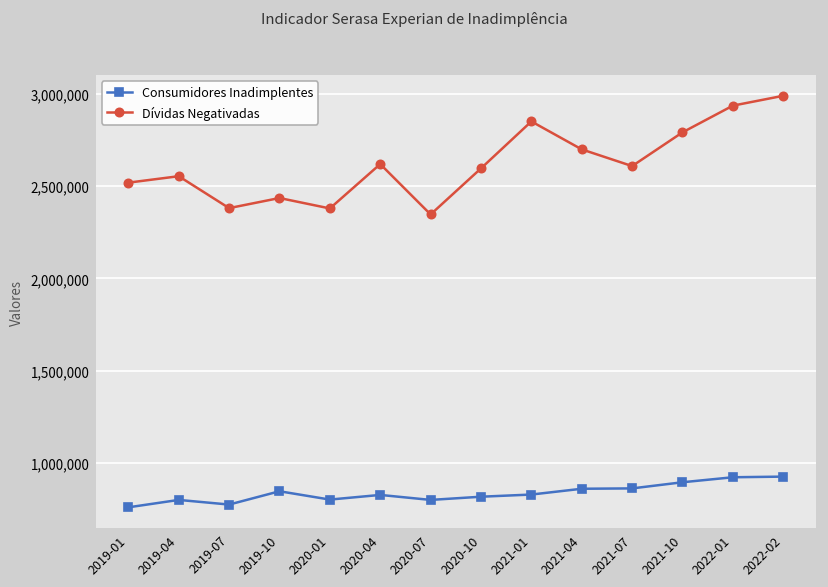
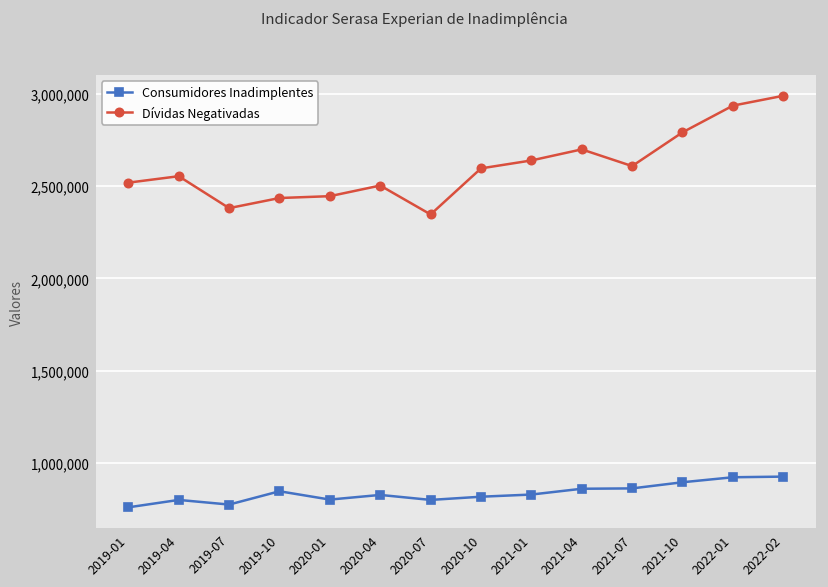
  {
    "Consumidores Inadimplentes": {
      "2019-01": "760,000",
      "2019-04": "800,000",
      "2019-07": "780,000",
      "2019-10": "850,000",
      "2020-01": "800,000",
      "2020-04": "830,000",
      "2020-07": "800,000",
      "2020-10": "820,000",
      "2021-01": "830,000",
      "2021-04": "860,000",
      "2021-07": "860,000",
      "2021-10": "900,000",
      "2022-01": "920,000",
      "2022-02": "930,000"
    },
    "Dívidas Negativadas": {
      "2019-01": "2,520,000",
      "2019-04": "2,550,000",
      "2019-07": "2,380,000",
      "2019-10": "2,440,000",
-     "2020-01": "2,380,000",
-     "2020-04": "2,620,000",
+     "2020-01": "2,450,000",
+     "2020-04": "2,500,000",
      "2020-07": "2,350,000",
      "2020-10": "2,600,000",
-     "2021-01": "2,850,000",
+     "2021-01": "2,640,000",
      "2021-04": "2,700,000",
      "2021-07": "2,610,000",
      "2021-10": "2,790,000",
      "2022-01": "2,930,000",
      "2022-02": "2,990,000"
    }
  }
